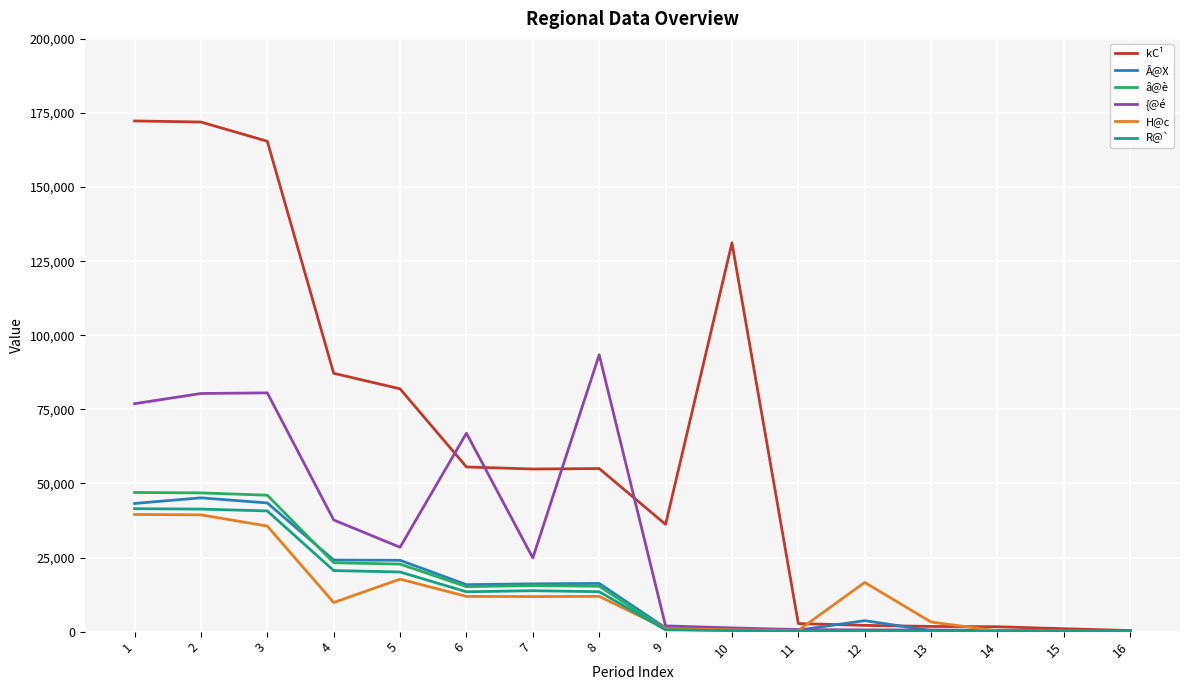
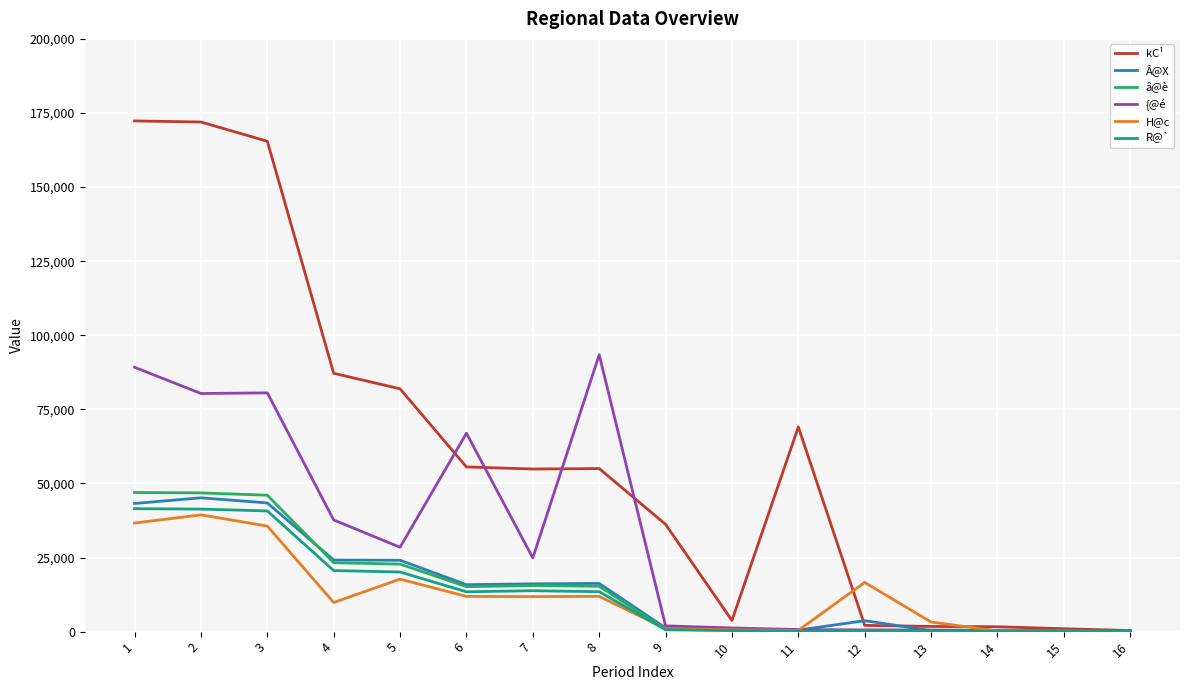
  {
    "kC¹": {
      "1": "172,000",
      "2": "172,000",
      "3": "165,000",
      "4": "87,000",
      "5": "82,000",
      "6": "56,000",
      "7": "55,000",
      "8": "55,000",
      "9": "36,000",
-     "10": "131,000",
-     "11": "3,000",
+     "10": "4,000",
+     "11": "69,000",
      "12": "2,000",
      "13": "2,000",
      "14": "2,000"
    },
    "Â@X": {
      "1": "43,000",
      "2": "45,000",
      "3": "43,000",
      "4": "24,000",
      "5": "24,000",
      "8": "16,000",
      "12": "4,000"
    },
    "{@é": {
-     "1": "77,000",
+     "1": "89,000",
      "2": "80,000",
      "3": "81,000",
      "4": "38,000",
      "5": "28,000",
      "6": "67,000",
      "7": "25,000",
      "8": "93,000"
    },
    "H@c": {
-     "1": "40,000",
+     "1": "37,000",
      "2": "39,000",
      "3": "36,000",
      "4": "10,000",
      "5": "18,000",
      "6": "12,000",
      "7": "12,000",
      "8": "12,000",
      "12": "17,000",
      "13": "3,000"
    }
  }
